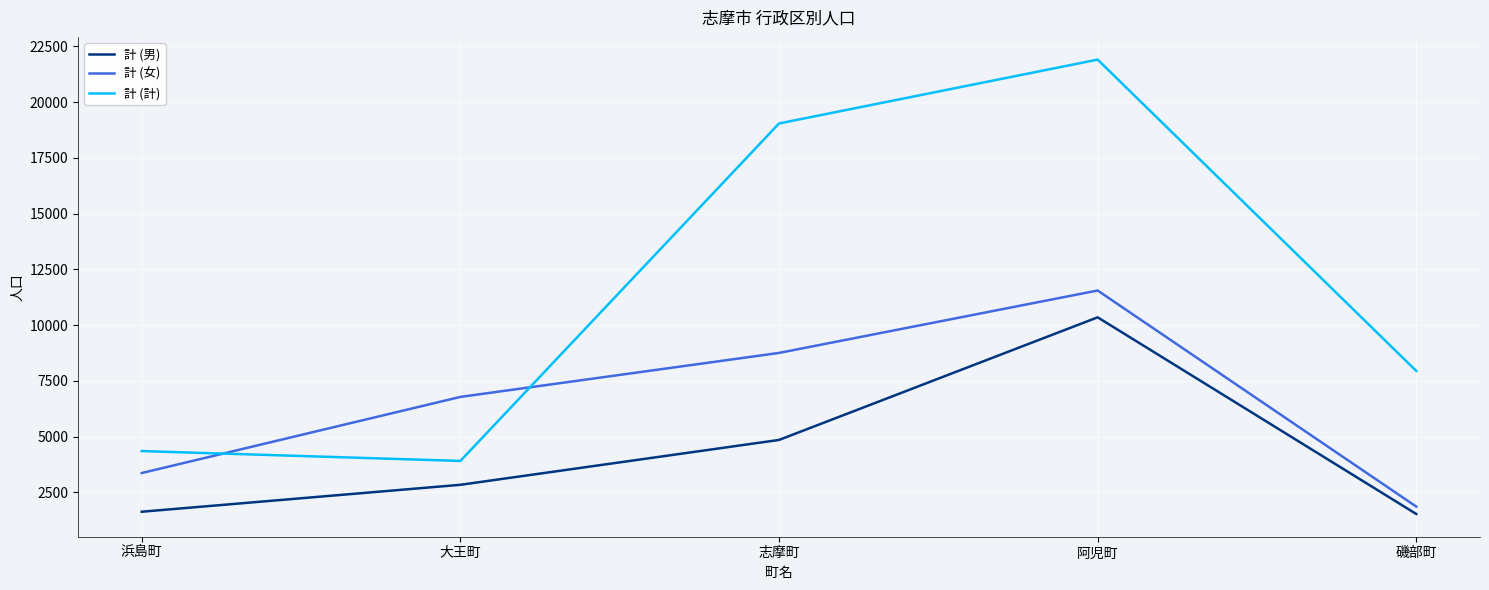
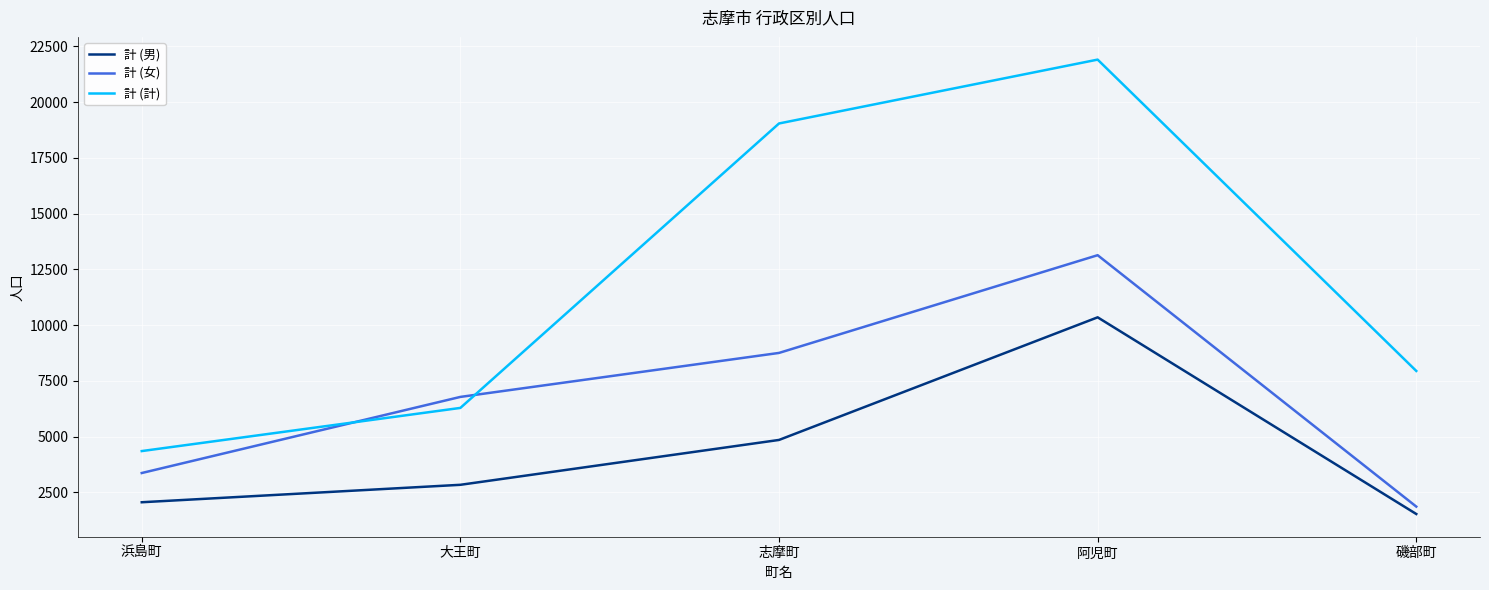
  {
    "計 (男)": {
-     "浜島町": 1600,
+     "浜島町": 2100,
      "大王町": 2800,
      "志摩町": 4900,
      "阿児町": 10400,
      "磯部町": 1500
    },
    "計 (女)": {
      "浜島町": 3400,
      "大王町": 6800,
      "志摩町": 8800,
-     "阿児町": 11600,
+     "阿児町": 13100,
      "磯部町": 1900
    },
    "計 (計)": {
      "浜島町": 4400,
-     "大王町": 3900,
+     "大王町": 6300,
      "志摩町": 19000,
      "阿児町": 21900,
      "磯部町": 7900
    }
  }
